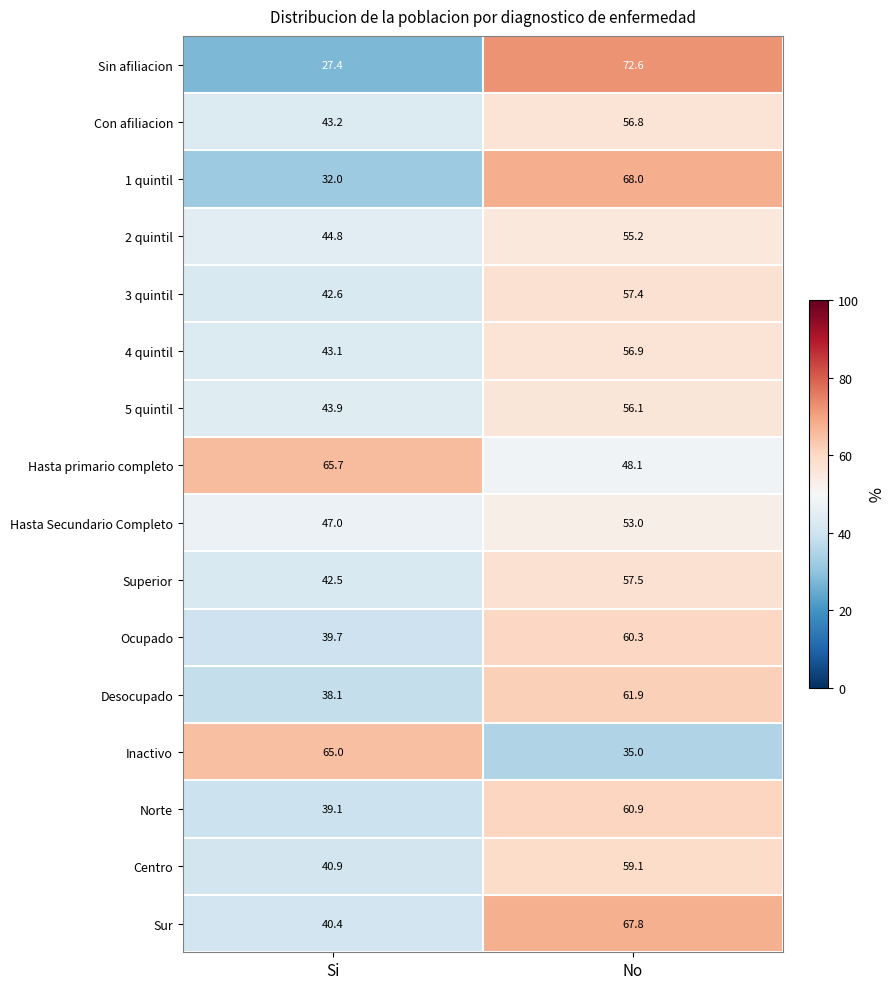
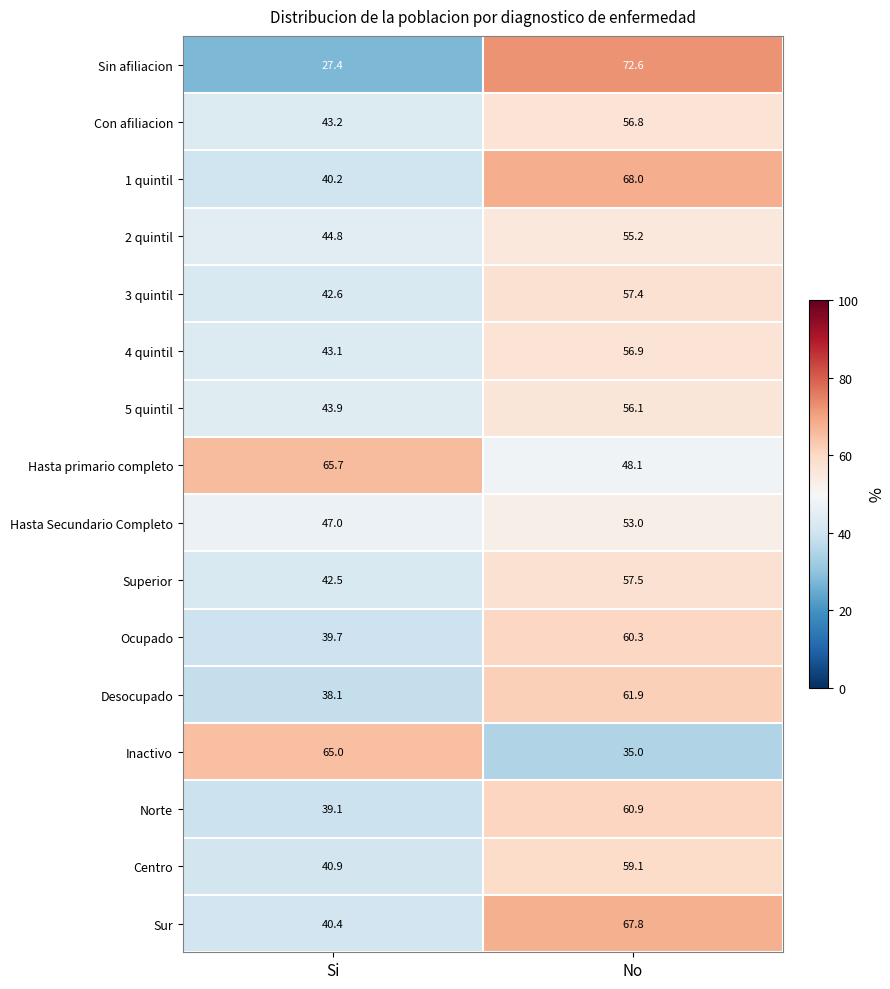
  {
    "Sin afiliacion": {
      "Si": 27.4,
      "No": 72.6
    },
    "Con afiliacion": {
      "Si": 43.2,
      "No": 56.8
    },
    "1 quintil": {
-     "Si": 32.0,
+     "Si": 40.2,
      "No": 68.0
    },
    "2 quintil": {
      "Si": 44.8,
      "No": 55.2
    },
    "3 quintil": {
      "Si": 42.6,
      "No": 57.4
    },
    "4 quintil": {
      "Si": 43.1,
      "No": 56.9
    },
    "5 quintil": {
      "Si": 43.9,
      "No": 56.1
    },
    "Hasta primario completo": {
      "Si": 65.7,
      "No": 48.1
    },
    "Hasta Secundario Completo": {
      "Si": 47.0,
      "No": 53.0
    },
    "Superior": {
      "Si": 42.5,
      "No": 57.5
    },
    "Ocupado": {
      "Si": 39.7,
      "No": 60.3
    },
    "Desocupado": {
      "Si": 38.1,
      "No": 61.9
    },
    "Inactivo": {
      "Si": 65.0,
      "No": 35.0
    },
    "Norte": {
      "Si": 39.1,
      "No": 60.9
    },
    "Centro": {
      "Si": 40.9,
      "No": 59.1
    },
    "Sur": {
      "Si": 40.4,
      "No": 67.8
    }
  }
